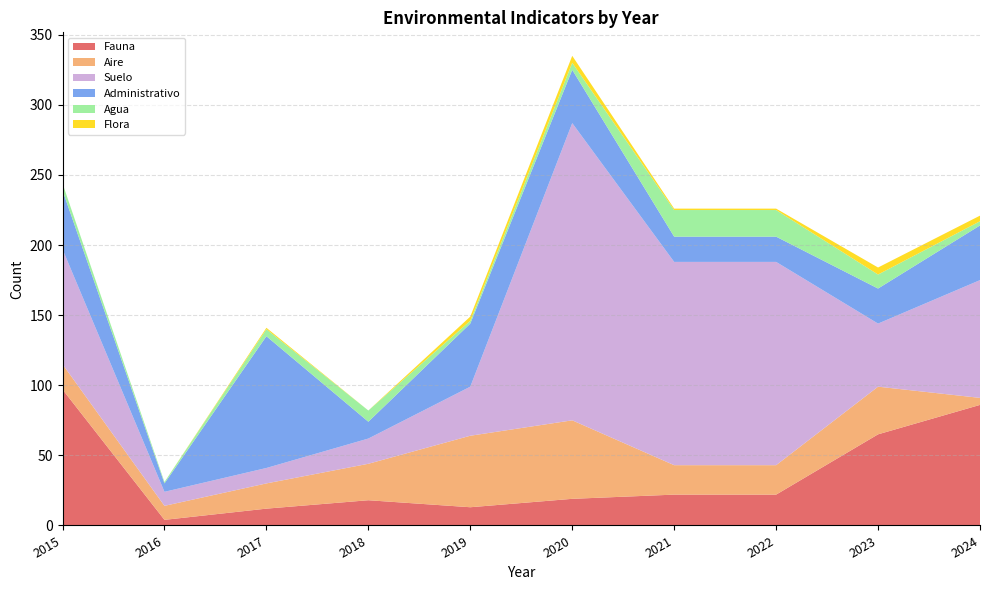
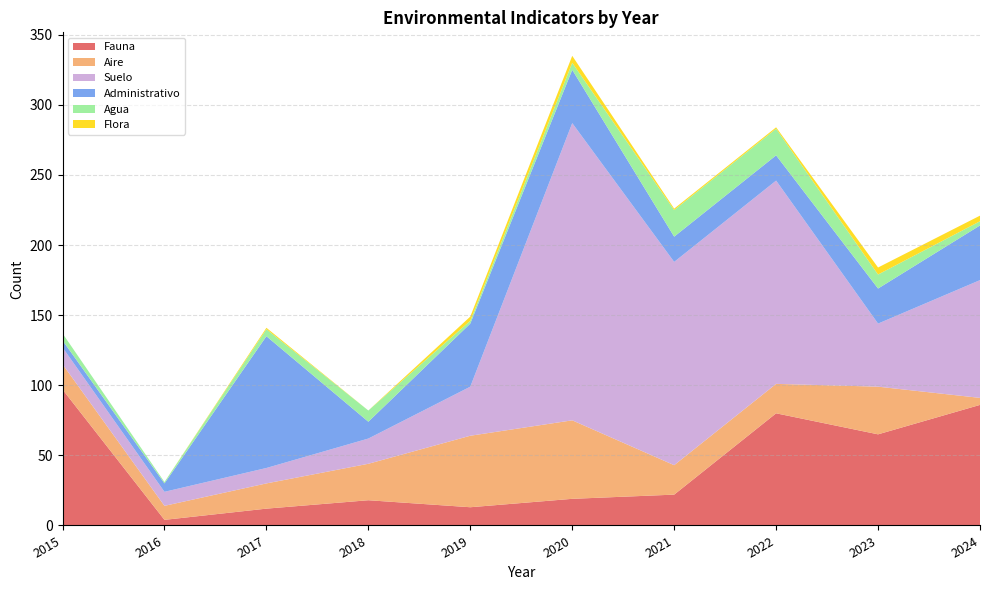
  {
    "Fauna": {
      "2015": 97,
      "2016": 4,
      "2017": 12,
      "2018": 18,
      "2019": 13,
      "2020": 19,
      "2021": 22,
-     "2022": 22,
+     "2022": 80,
      "2023": 65,
      "2024": 86
    },
    "Aire": {
      "2015": 18,
      "2016": 10,
      "2017": 18,
      "2018": 26,
      "2019": 51,
      "2020": 56,
      "2021": 21,
      "2022": 21,
      "2023": 34,
      "2024": 5
    },
    "Suelo": {
-     "2015": 82,
+     "2015": 12,
      "2016": 10,
      "2017": 11,
      "2018": 18,
      "2019": 35,
      "2020": 212,
      "2021": 145,
      "2022": 145,
      "2023": 45,
      "2024": 84
    },
    "Administrativo": {
-     "2015": 42,
+     "2015": 5,
      "2017": 94,
      "2018": 12,
      "2019": 45,
      "2020": 38,
      "2021": 18,
      "2022": 18,
      "2023": 25,
      "2024": 39
    },
    "Agua": {
      "2019": 2,
      "2020": 5,
      "2023": 10,
      "2024": 3
    },
    "Flora": {
      "2019": 3,
      "2020": 5,
      "2023": 5,
      "2024": 4
    }
  }
